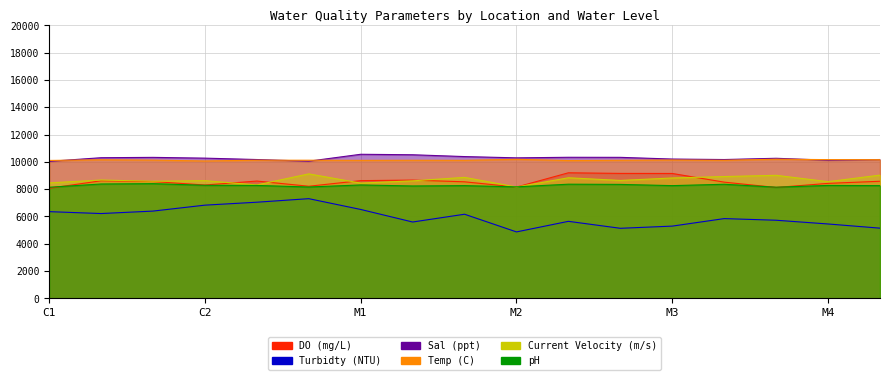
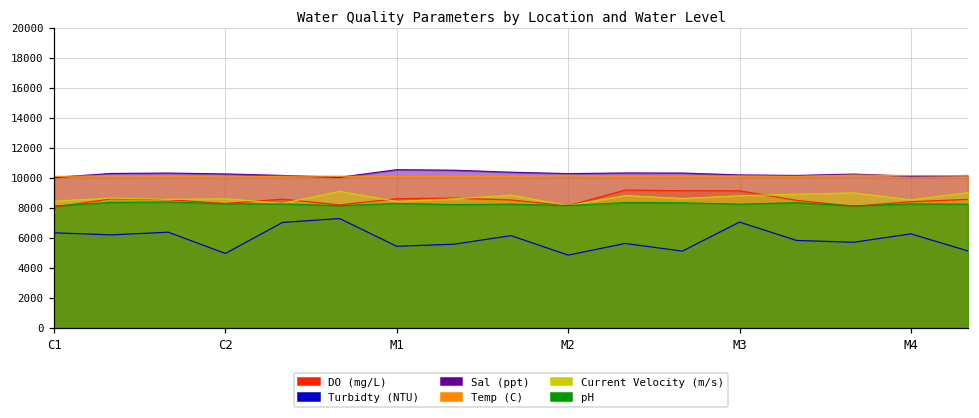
  {
    "DO (mg/L)": {
      "M3": 9200
    },
    "Turbidty (NTU)": {
      "C1": 6400,
-     "C2": 6800,
-     "M1": 6500,
+     "C2": 5000,
+     "M1": 5500,
      "M2": 4900,
-     "M3": 5300,
-     "M4": 5500
+     "M3": 7100,
+     "M4": 6300
    },
    "Sal (ppt)": {
      "C2": 10300,
      "M1": 10600
    },
    "Temp (C)": {
      "C2": 10100,
      "M1": 10100
    },
    "Current Velocity (m/s)": {
      "C1": 8500,
      "C2": 8600,
      "M3": 8800
    },
    "pH": {
      "M3": 8300
    }
  }
